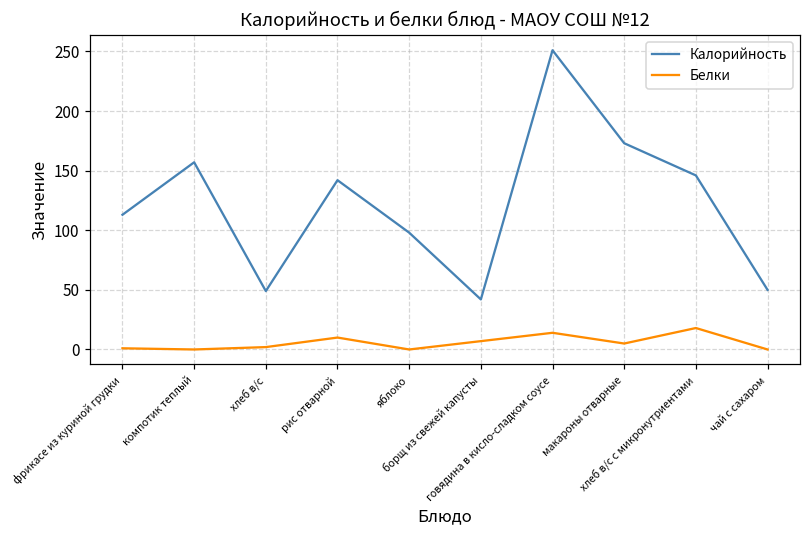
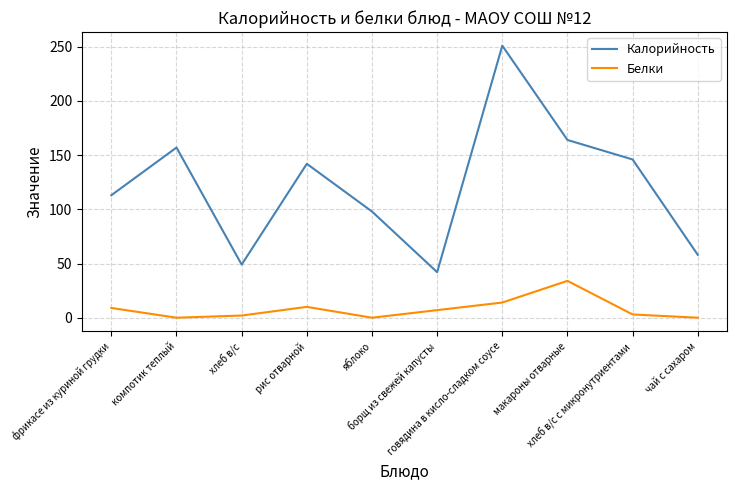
  {
    "Калорийность": {
      "фрикасе из куриной грудки": 113,
      "компотик теплый": 157,
      "хлеб в/с": 49,
      "рис отварной": 142,
      "яблоко": 98,
      "борщ из свежей капусты": 42,
      "говядина в кисло-сладком соусе": 251,
-     "макароны отварные": 173,
+     "макароны отварные": 164,
      "хлеб в/с с микронутриентами": 146,
-     "чай с сахаром": 50
+     "чай с сахаром": 58
    },
    "Белки": {
-     "фрикасе из куриной грудки": 1,
+     "фрикасе из куриной грудки": 9,
      "компотик теплый": 0,
      "хлеб в/с": 2,
      "рис отварной": 10,
      "яблоко": 0,
      "борщ из свежей капусты": 7,
      "говядина в кисло-сладком соусе": 14,
-     "макароны отварные": 5,
-     "хлеб в/с с микронутриентами": 18,
+     "макароны отварные": 34,
+     "хлеб в/с с микронутриентами": 3,
      "чай с сахаром": 0
    }
  }
